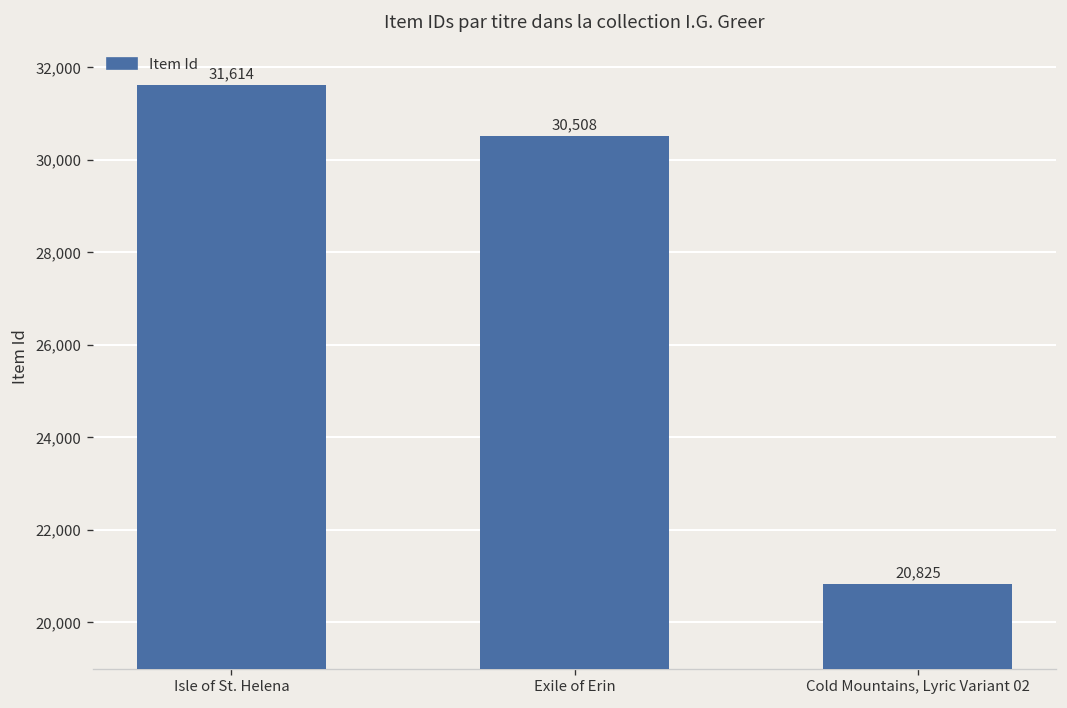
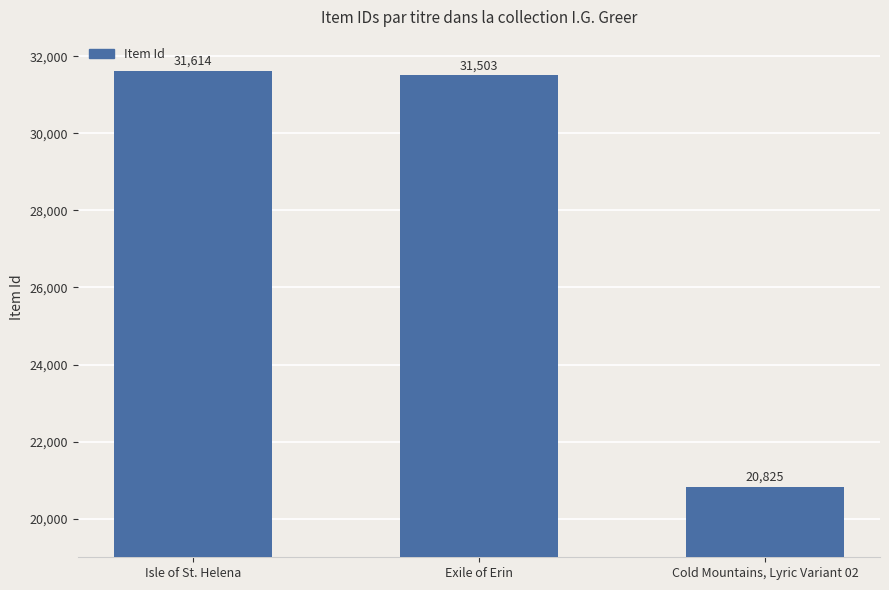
  {
    "Isle of St. Helena": "31,614",
-   "Exile of Erin": "30,508",
+   "Exile of Erin": "31,503",
    "Cold Mountains, Lyric Variant 02": "20,825"
  }
